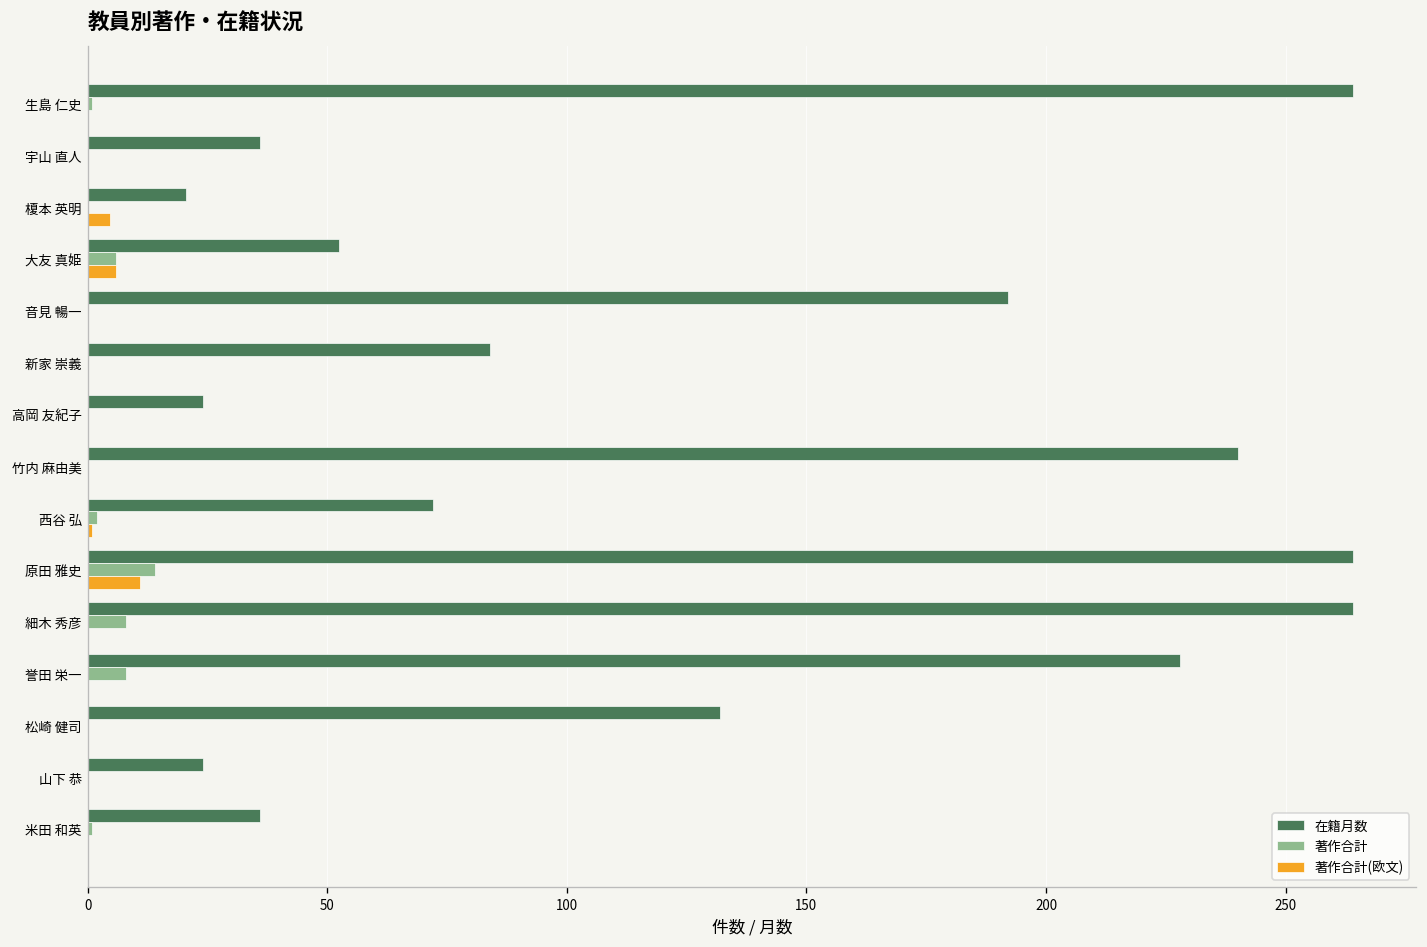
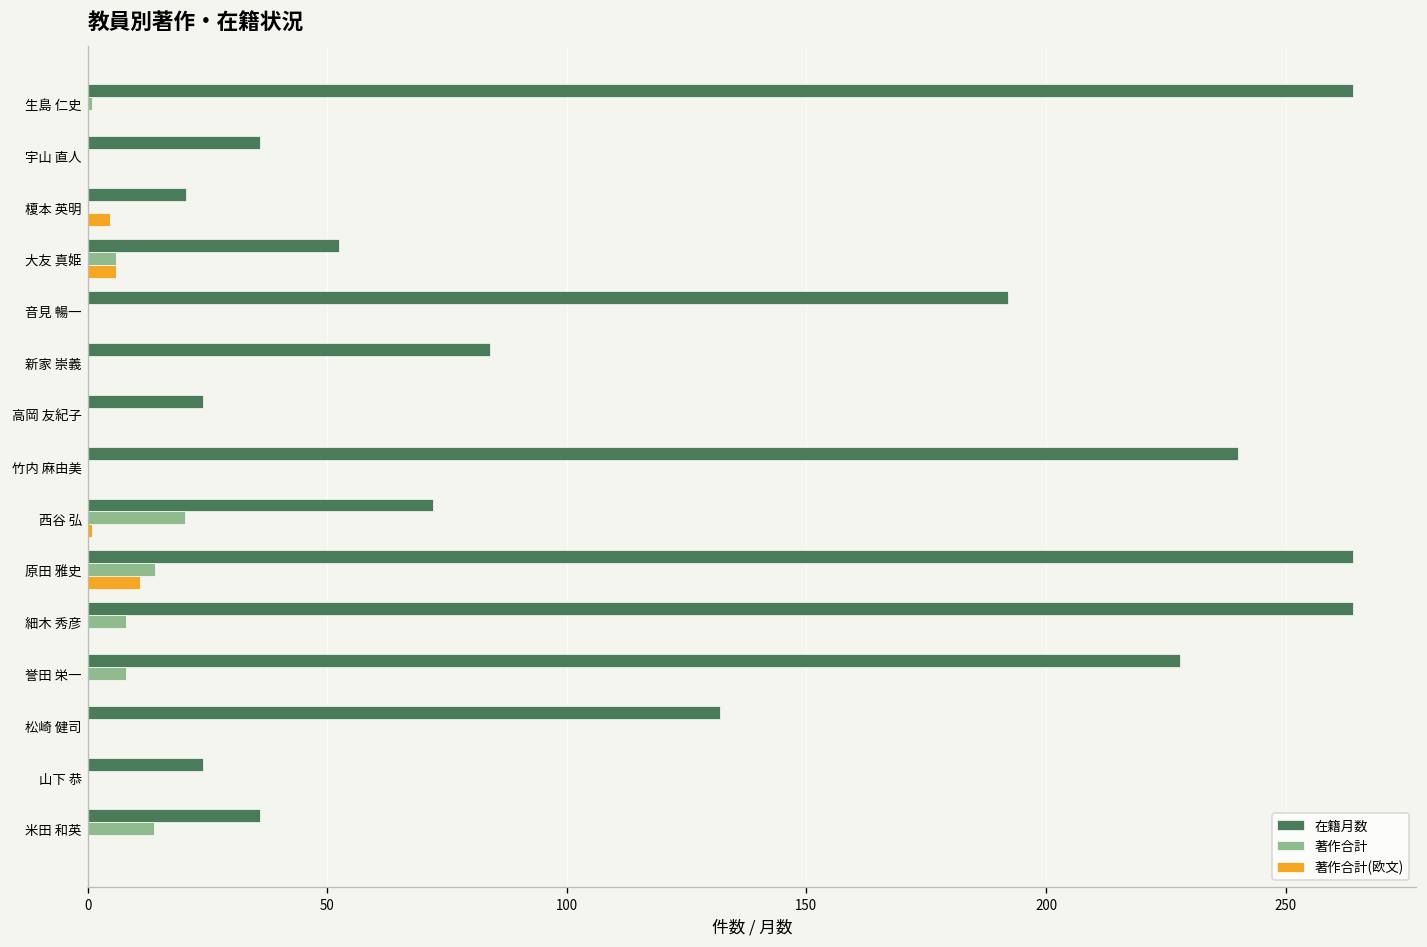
  {
    "在籍月数": {
      "生島 仁史": 264,
      "宇山 直人": 36,
      "榎本 英明": 21,
      "大友 真姫": 53,
      "音見 暢一": 192,
      "新家 崇義": 84,
      "高岡 友紀子": 24,
      "竹内 麻由美": 240,
      "西谷 弘": 72,
      "原田 雅史": 264,
      "細木 秀彦": 264,
      "誉田 栄一": 228,
      "松崎 健司": 132,
      "山下 恭": 24,
      "米田 和英": 36
    },
    "著作合計": {
      "生島 仁史": 1,
      "宇山 直人": 0,
      "榎本 英明": 0,
      "大友 真姫": 6,
      "音見 暢一": 0,
      "新家 崇義": 0,
      "高岡 友紀子": 0,
      "竹内 麻由美": 0,
-     "西谷 弘": 2,
+     "西谷 弘": 20,
      "原田 雅史": 14,
      "細木 秀彦": 8,
      "誉田 栄一": 8,
      "松崎 健司": 0,
      "山下 恭": 0,
-     "米田 和英": 1
+     "米田 和英": 14
    },
    "著作合計(欧文)": {
      "生島 仁史": 0,
      "宇山 直人": 0,
      "榎本 英明": 5,
      "大友 真姫": 6,
      "音見 暢一": 0,
      "新家 崇義": 0,
      "高岡 友紀子": 0,
      "竹内 麻由美": 0,
      "西谷 弘": 1,
      "原田 雅史": 11,
      "細木 秀彦": 0,
      "誉田 栄一": 0,
      "松崎 健司": 0,
      "山下 恭": 0,
      "米田 和英": 0
    }
  }
